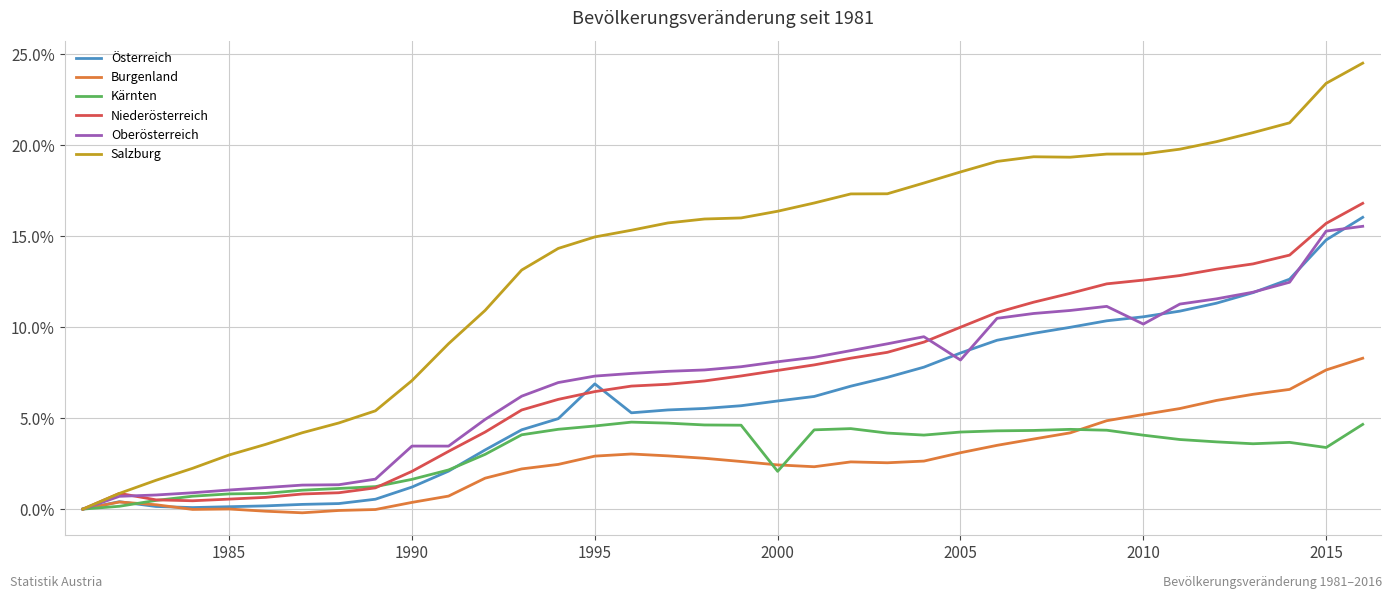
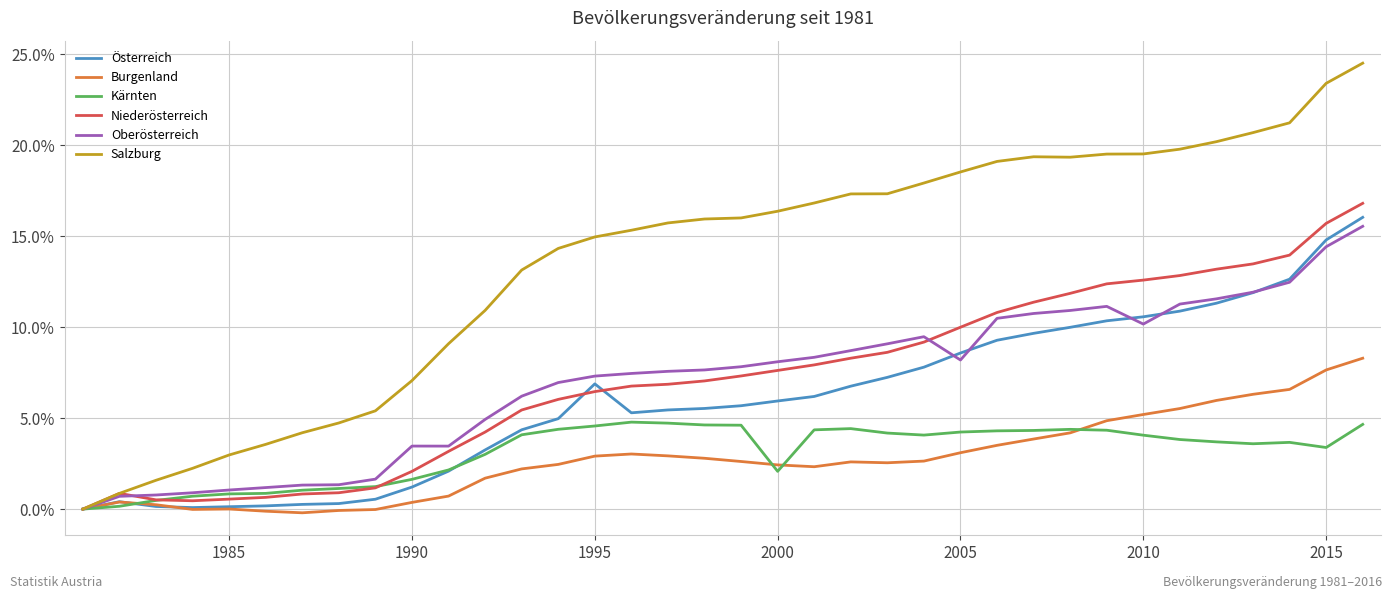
  {
    "Österreich": {
      "1990": "1.2%",
      "1995": "6.9%",
      "2000": "5.9%",
      "2005": "8.6%",
      "2010": "10.6%",
      "2015": "14.8%"
    },
    "Kärnten": {
      "1985": "0.8%",
      "1990": "1.6%",
      "1995": "4.6%",
      "2000": "2.1%",
      "2005": "4.2%",
      "2010": "4.1%",
      "2015": "3.4%"
    },
    "Oberösterreich": {
      "1985": "1.0%",
      "1990": "3.5%",
      "1995": "7.3%",
      "2000": "8.1%",
      "2005": "8.2%",
      "2010": "10.2%",
-     "2015": "15.3%"
+     "2015": "14.4%"
    }
  }
